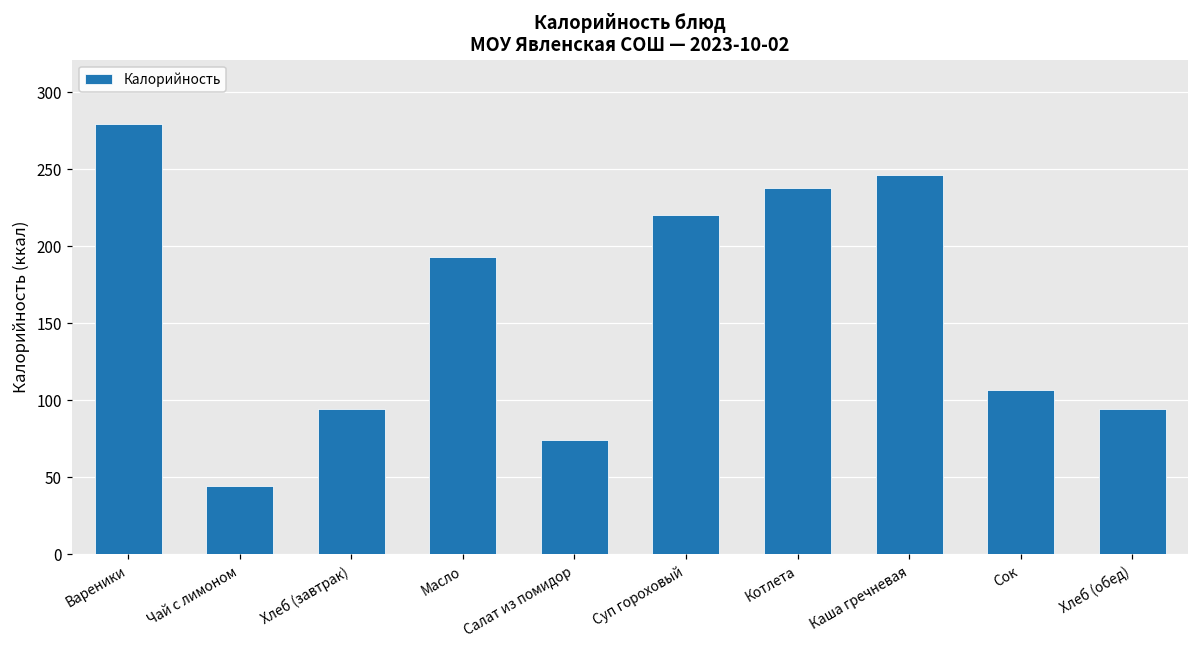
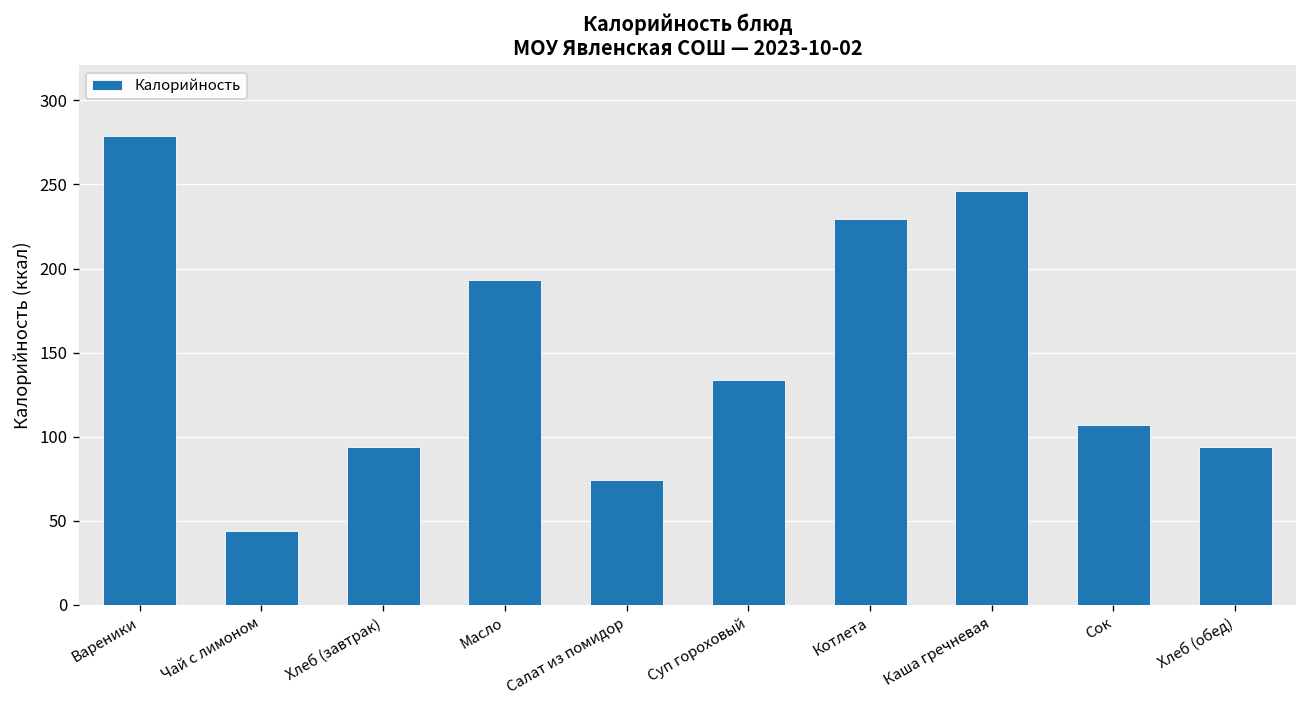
  {
    "Вареники": 279,
    "Чай с лимоном": 44,
    "Хлеб (завтрак)": 94,
    "Масло": 193,
    "Салат из помидор": 74,
-   "Суп гороховый": 220,
-   "Котлета": 238,
+   "Суп гороховый": 134,
+   "Котлета": 230,
    "Каша гречневая": 246,
    "Сок": 107,
    "Хлеб (обед)": 94
  }
